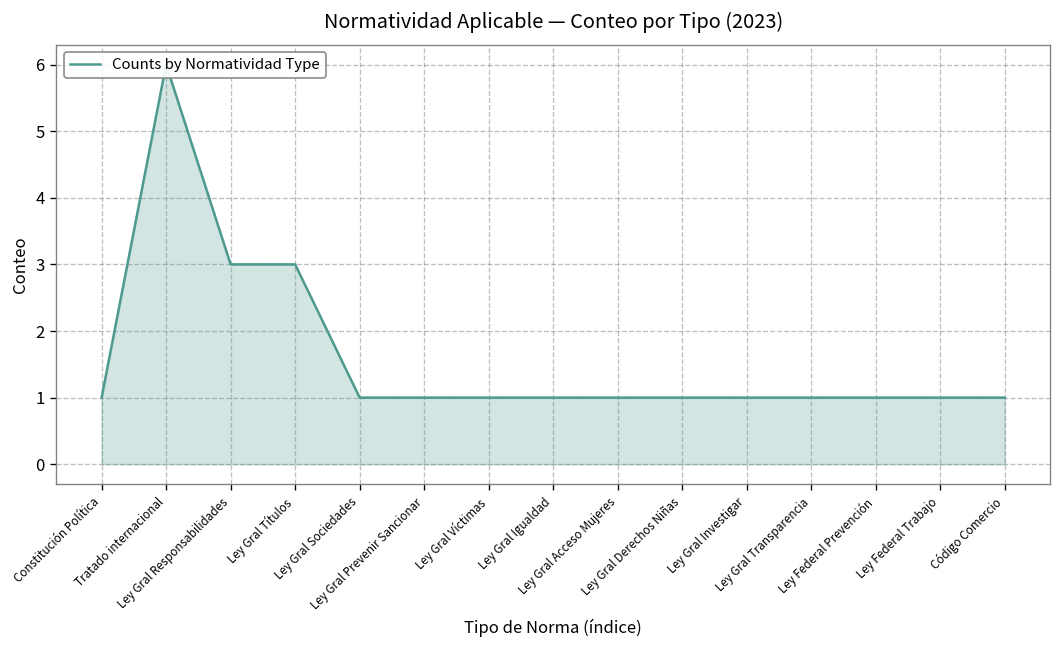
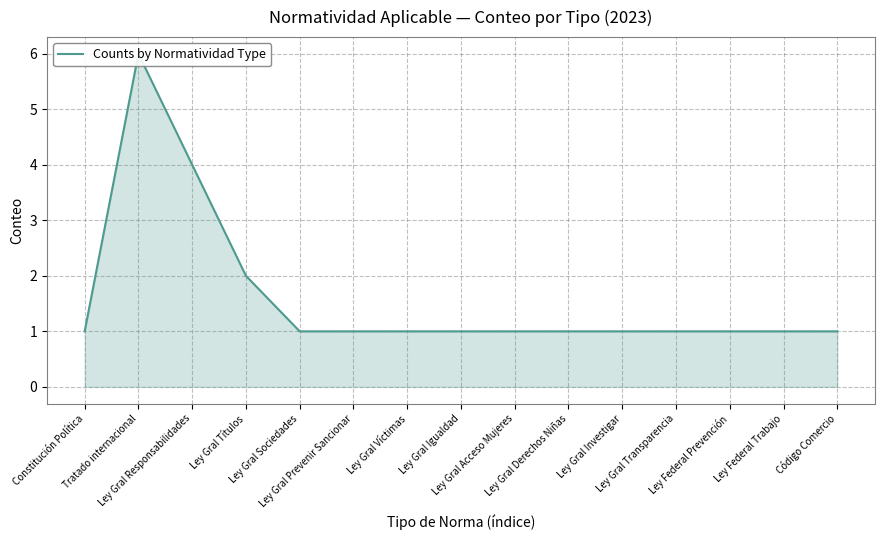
  {
    "Constitución Política": 1,
-   "Ley Gral Responsabilidades": 3,
-   "Ley Gral Títulos": 3,
+   "Ley Gral Responsabilidades": 4,
+   "Ley Gral Títulos": 2,
    "Ley Gral Sociedades": 1,
    "Ley Gral Prevenir Sancionar": 1,
    "Ley Gral Víctimas": 1,
    "Ley Gral Igualdad": 1,
    "Ley Gral Acceso Mujeres": 1,
    "Ley Gral Derechos Niñas": 1,
    "Ley Gral Investigar": 1,
    "Ley Gral Transparencia": 1,
    "Ley Federal Prevención": 1,
    "Ley Federal Trabajo": 1,
    "Código Comercio": 1
  }
